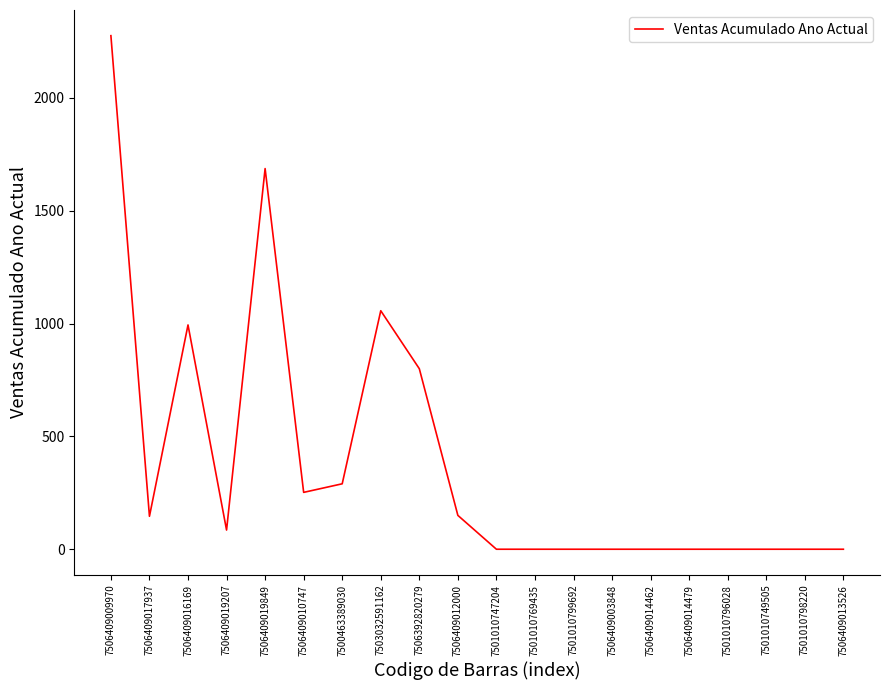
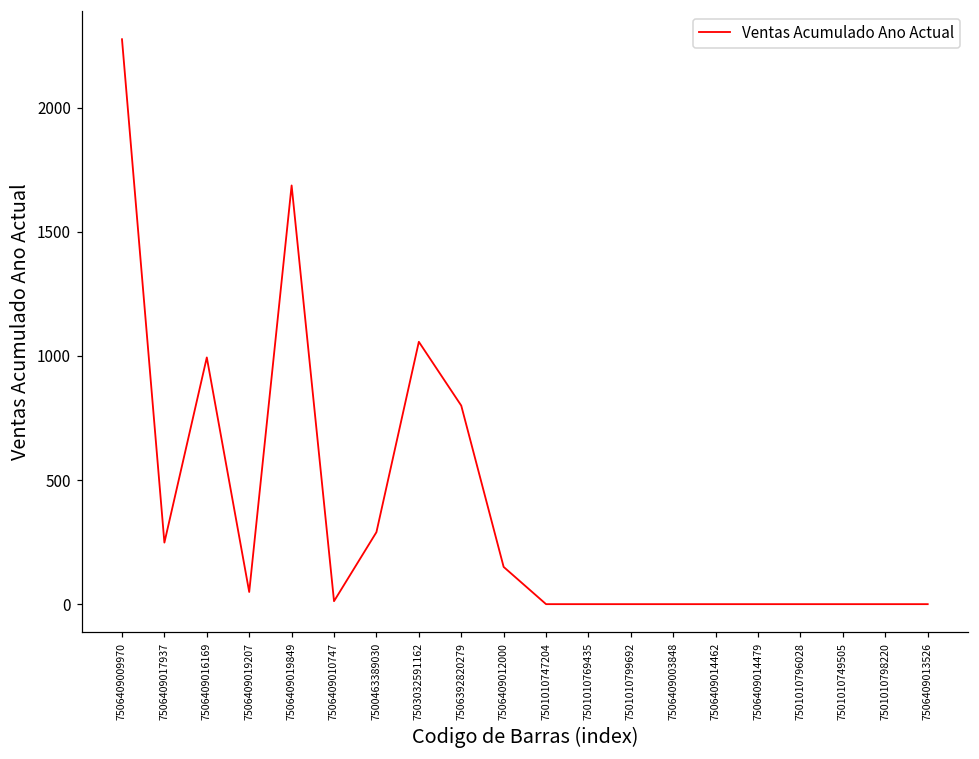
  {
    "7506409009970": 2280,
-   "7506409017937": 150,
+   "7506409017937": 250,
    "7506409016169": 990,
-   "7506409019207": 90,
+   "7506409019207": 50,
    "7506409019849": 1690,
-   "7506409010747": 250,
+   "7506409010747": 10,
    "7500463389030": 290,
    "7503032591162": 1060,
    "7506392820279": 800,
    "7506409012000": 150,
    "7501010747204": 0,
    "7501010769435": 0,
    "7501010799692": 0,
    "7506409003848": 0,
    "7506409014462": 0,
    "7506409014479": 0,
    "7501010796028": 0,
    "7501010749505": 0,
    "7501010798220": 0,
    "7506409013526": 0
  }
